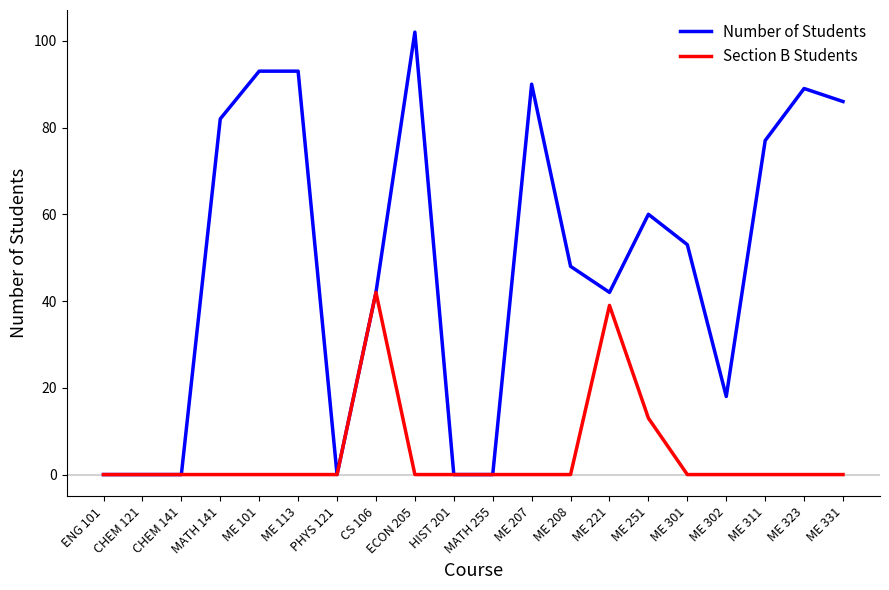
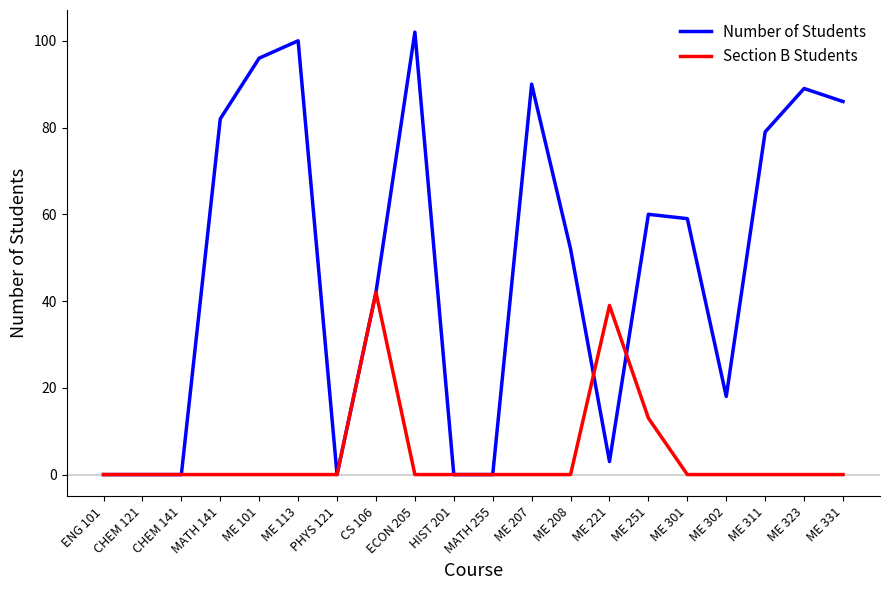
  {
    "Number of Students": {
      "MATH 141": 82,
-     "ME 101": 93,
-     "ME 113": 93,
+     "ME 101": 96,
+     "ME 113": 100,
      "ECON 205": 102,
      "ME 207": 90,
-     "ME 208": 48,
-     "ME 221": 42,
+     "ME 208": 52,
+     "ME 221": 3,
      "ME 251": 60,
-     "ME 301": 53,
+     "ME 301": 59,
      "ME 302": 18,
-     "ME 311": 77,
+     "ME 311": 79,
      "ME 323": 89,
      "ME 331": 86
    },
    "Section B Students": {
      "MATH 141": 0,
      "ME 101": 0,
      "ME 113": 0,
      "ECON 205": 0,
      "ME 207": 0,
      "ME 208": 0,
      "ME 221": 39,
      "ME 251": 13,
      "ME 301": 0,
      "ME 302": 0,
      "ME 311": 0,
      "ME 323": 0,
      "ME 331": 0
    }
  }
